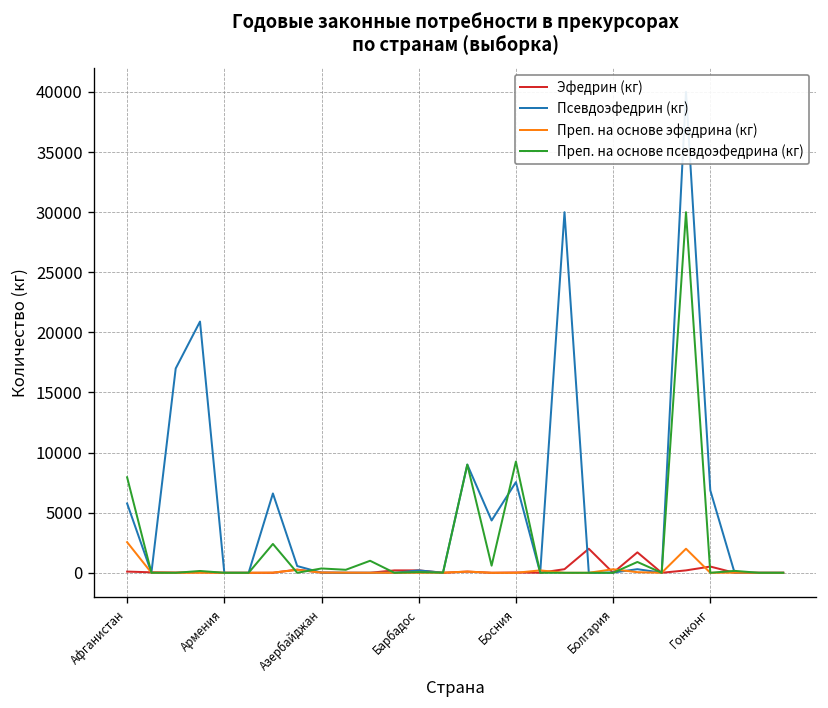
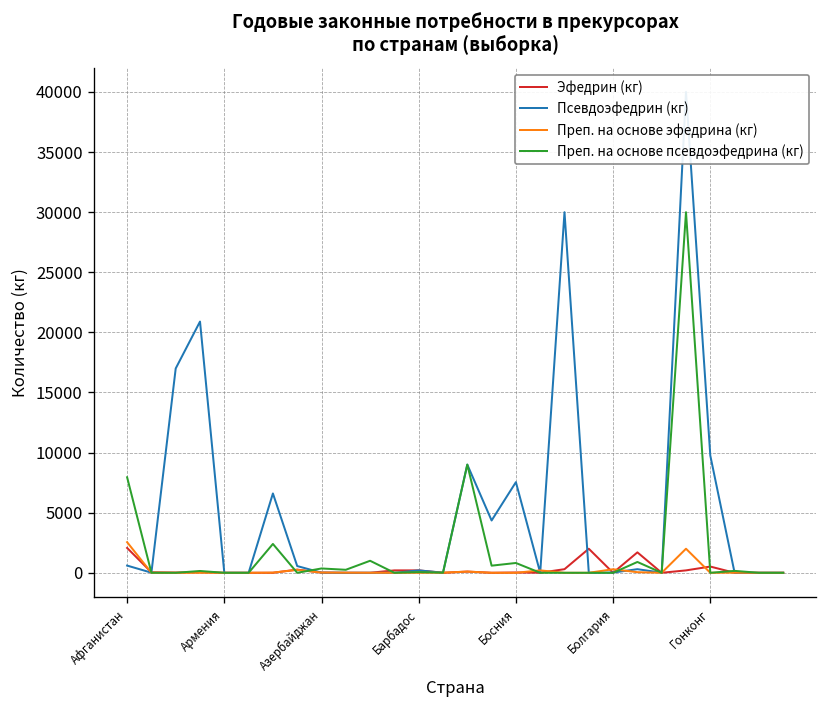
  {
    "Эфедрин (кг)": {
-     "Афганистан": 100,
+     "Афганистан": 2100,
      "Гонконг": 500
    },
    "Псевдоэфедрин (кг)": {
-     "Афганистан": 5800,
+     "Афганистан": 600,
      "Босния": 7500,
-     "Гонконг": 6900
+     "Гонконг": 9800
    },
    "Преп. на основе эфедрина (кг)": {
      "Афганистан": 2500,
      "Болгария": 300
    },
    "Преп. на основе псевдоэфедрина (кг)": {
      "Афганистан": 7900,
      "Азербайджан": 400,
-     "Босния": 9300
+     "Босния": 800
    }
  }
